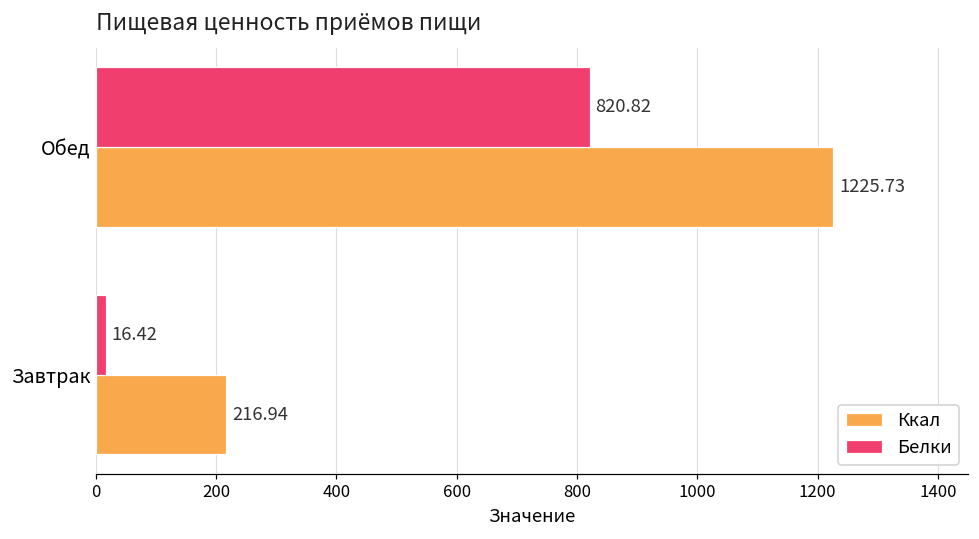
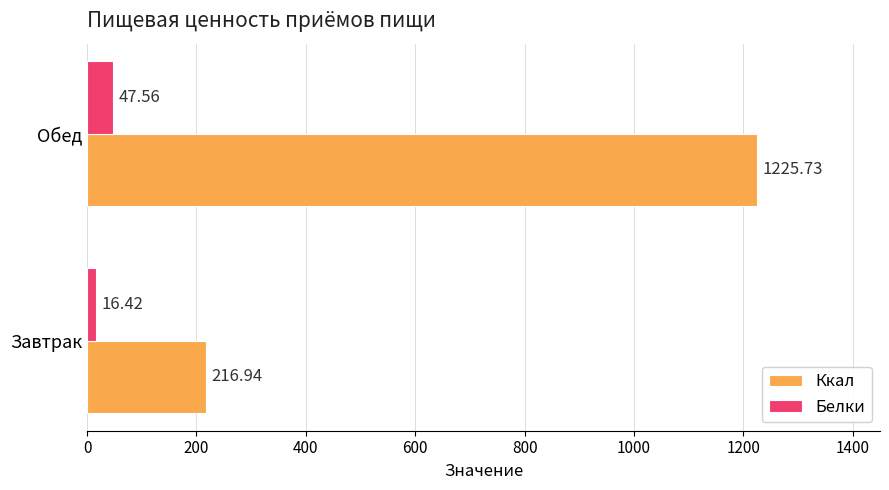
  {
    "Ккал": {
      "Обед": 1225.73,
      "Завтрак": 216.94
    },
    "Белки": {
-     "Обед": 820.82,
+     "Обед": 47.56,
      "Завтрак": 16.42
    }
  }
